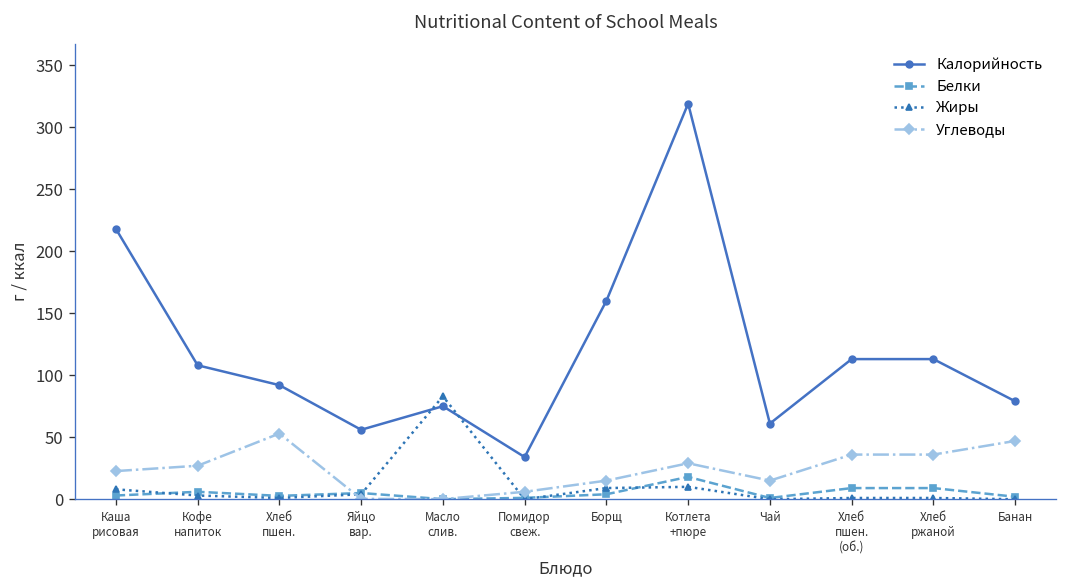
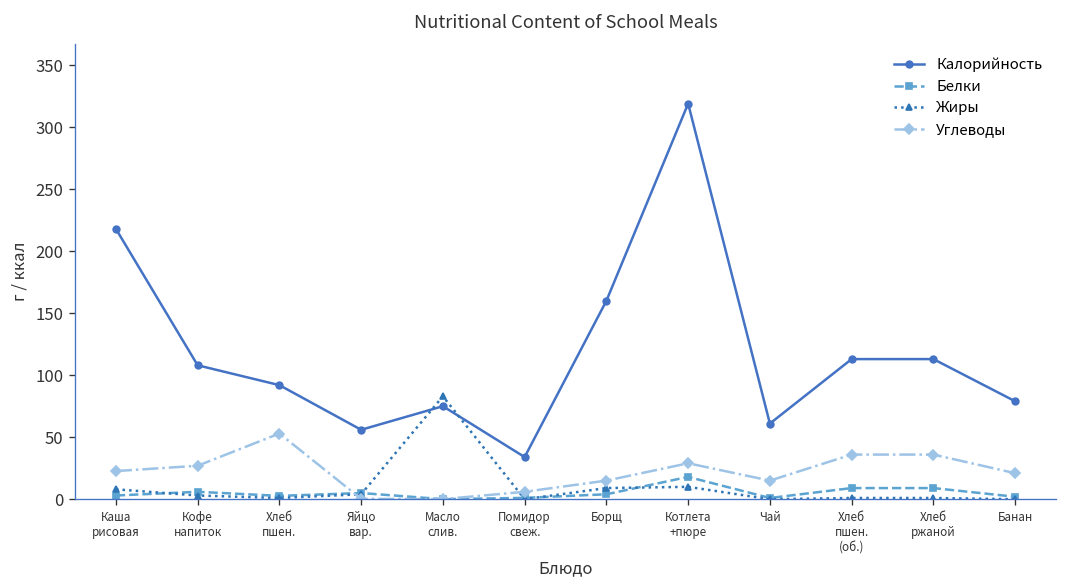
  {
    "Углеводы": {
      "Каша рисовая": 23,
      "Кофе напиток": 27,
      "Хлеб пшен.": 53,
      "Яйцо вар.": 0,
      "Помидор свеж.": 6,
      "Борщ": 15,
      "Котлета +пюре": 29,
      "Чай": 15,
      "Хлеб пшен. (об.)": 36,
      "Хлеб ржаной": 36,
-     "Банан": 47
+     "Банан": 21
    }
  }
